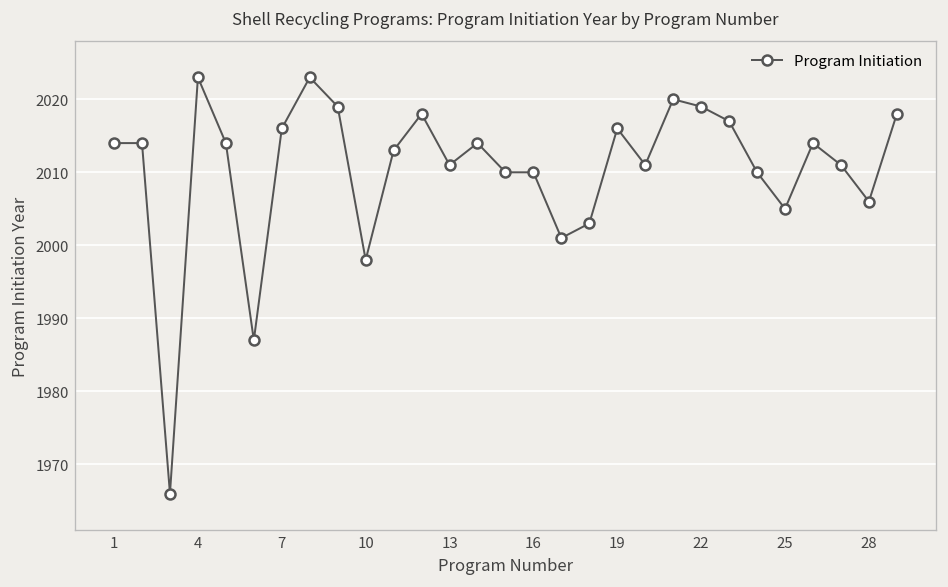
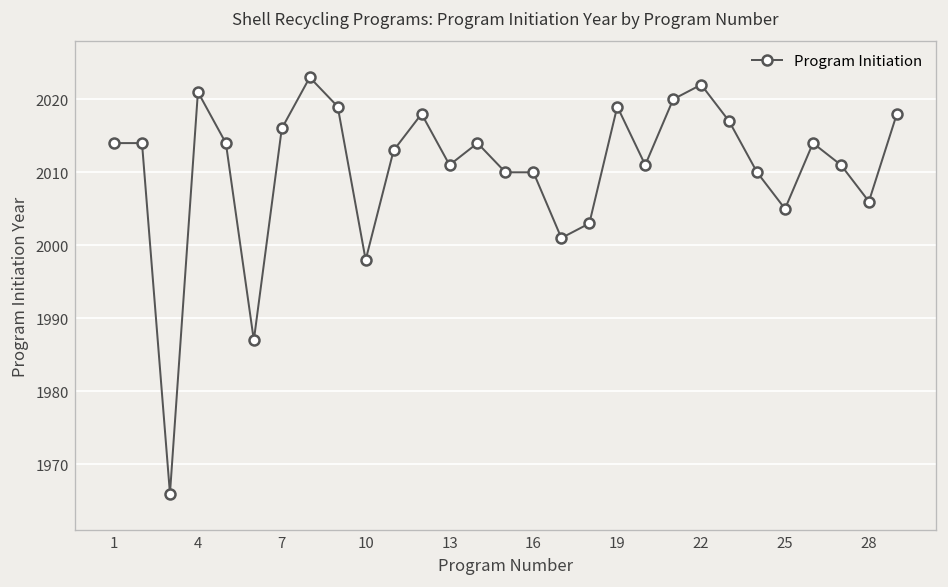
  {
    "1": 2014,
-   "4": 2023,
+   "4": 2021,
    "7": 2016,
    "10": 1998,
    "13": 2011,
    "16": 2010,
-   "19": 2016,
-   "22": 2019,
+   "19": 2019,
+   "22": 2022,
    "25": 2005,
    "28": 2006
  }
